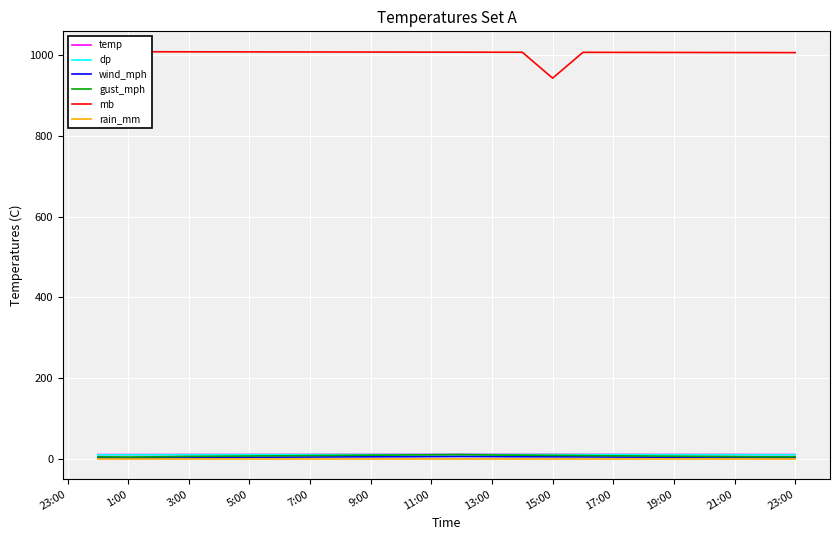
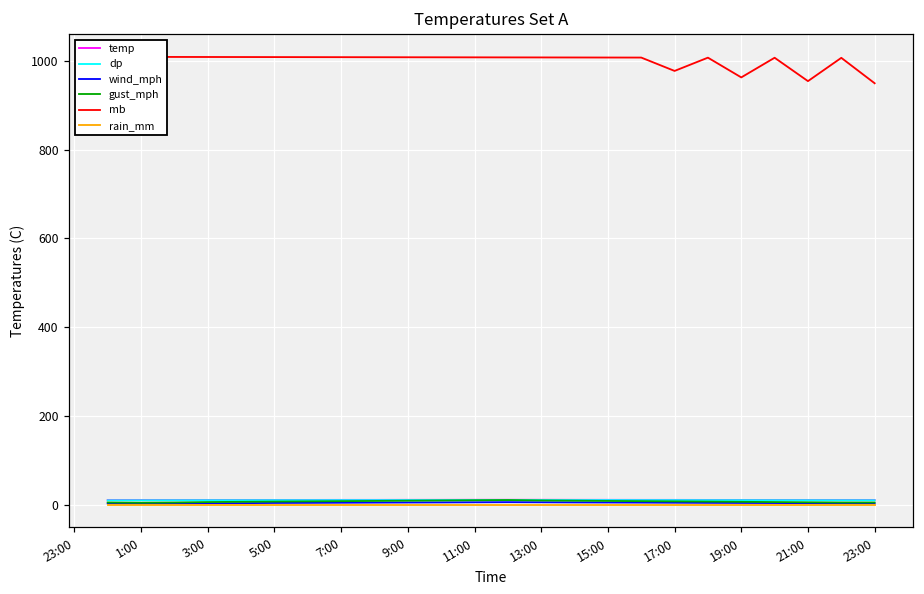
  {
    "mb": {
      "3:00": 1010,
      "5:00": 1010,
      "7:00": 1010,
      "9:00": 1010,
      "11:00": 1010,
      "13:00": 1010,
-     "15:00": 940,
-     "17:00": 1010,
-     "19:00": 1010,
-     "21:00": 1010,
-     "23:00": 1010
+     "15:00": 1010,
+     "17:00": 980,
+     "19:00": 960,
+     "21:00": 950,
+     "23:00": 950
    }
  }
